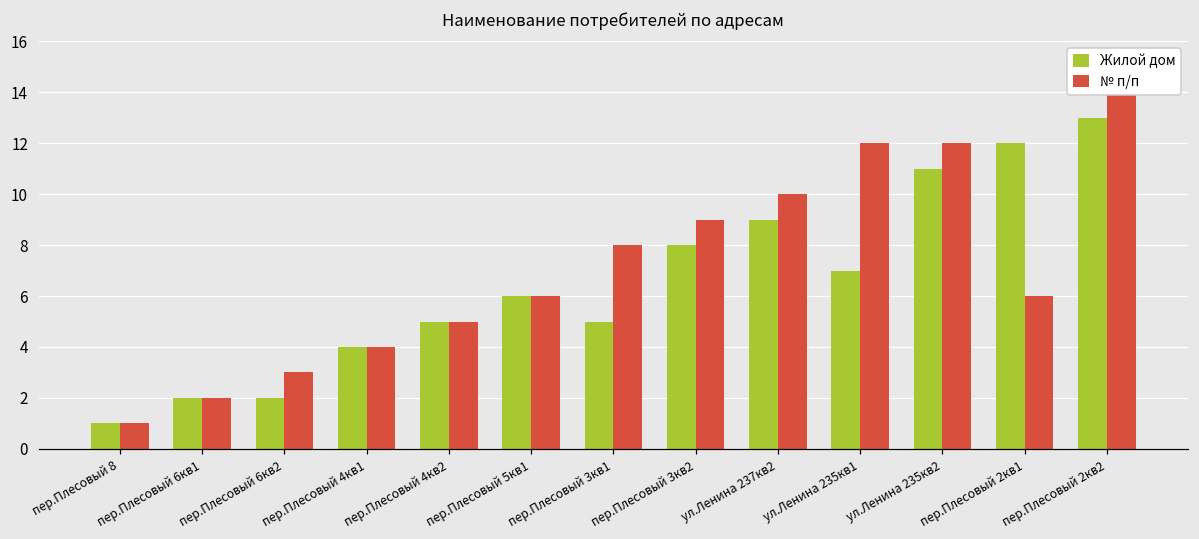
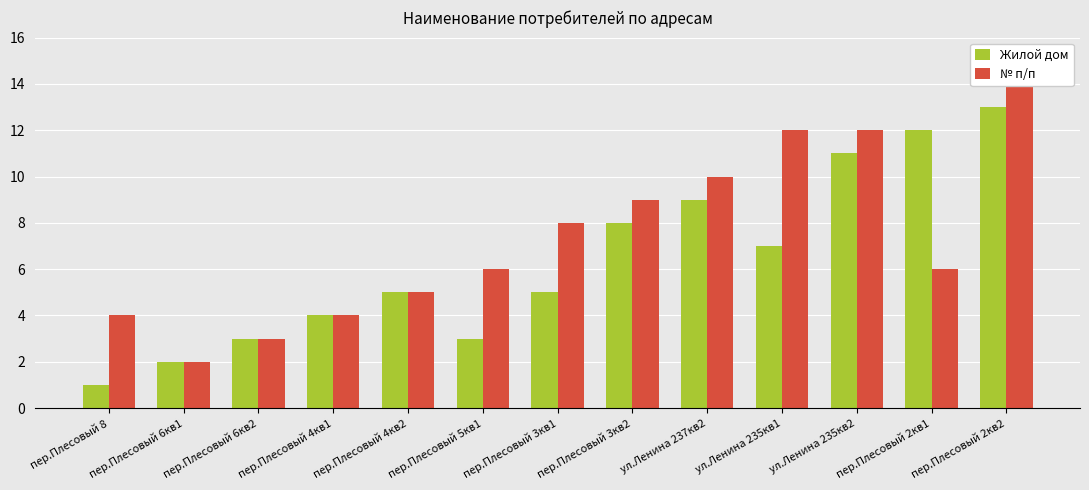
  {
    "Жилой дом": {
      "пер.Плесовый 8": 1,
      "пер.Плесовый 6кв1": 2,
-     "пер.Плесовый 6кв2": 2,
+     "пер.Плесовый 6кв2": 3,
      "пер.Плесовый 4кв1": 4,
      "пер.Плесовый 4кв2": 5,
-     "пер.Плесовый 5кв1": 6,
+     "пер.Плесовый 5кв1": 3,
      "пер.Плесовый 3кв1": 5,
      "пер.Плесовый 3кв2": 8,
      "ул.Ленина 237кв2": 9,
      "ул.Ленина 235кв1": 7,
      "ул.Ленина 235кв2": 11,
      "пер.Плесовый 2кв1": 12,
      "пер.Плесовый 2кв2": 13
    },
    "№ п/п": {
-     "пер.Плесовый 8": 1,
+     "пер.Плесовый 8": 4,
      "пер.Плесовый 6кв1": 2,
      "пер.Плесовый 6кв2": 3,
      "пер.Плесовый 4кв1": 4,
      "пер.Плесовый 4кв2": 5,
      "пер.Плесовый 5кв1": 6,
      "пер.Плесовый 3кв1": 8,
      "пер.Плесовый 3кв2": 9,
      "ул.Ленина 237кв2": 10,
      "ул.Ленина 235кв1": 12,
      "ул.Ленина 235кв2": 12,
      "пер.Плесовый 2кв1": 6
    }
  }
